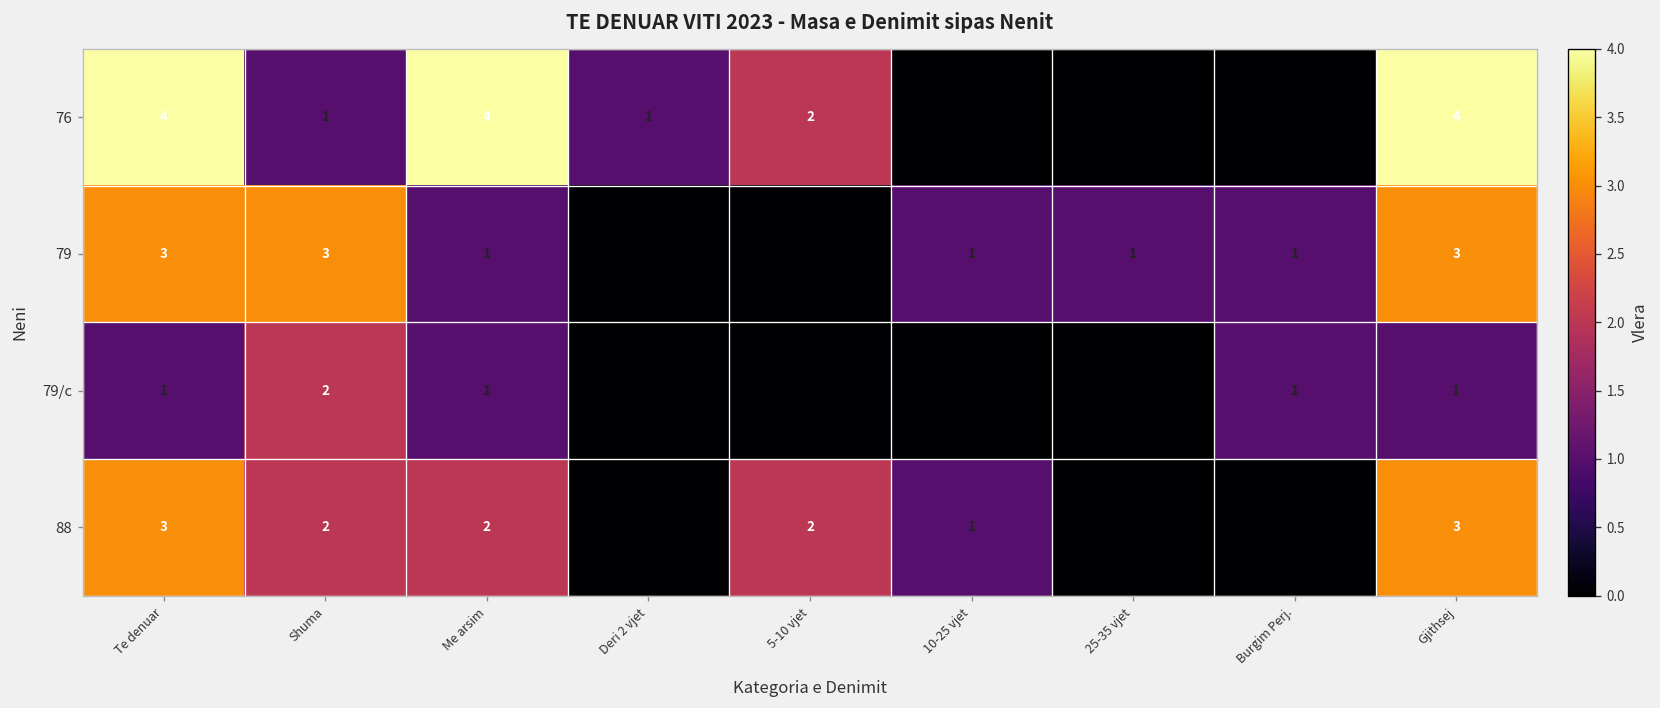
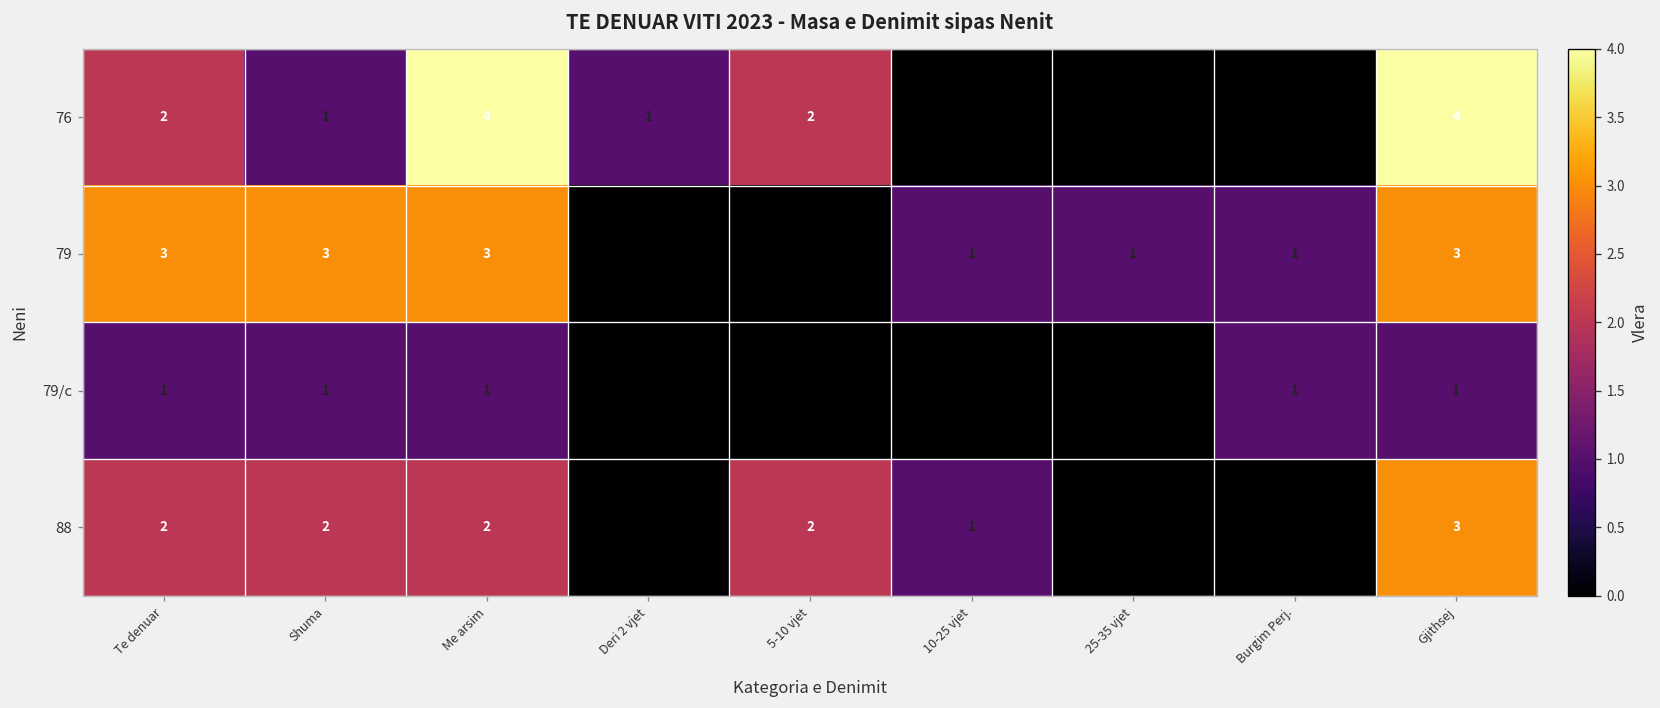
  {
    "76": {
-     "Te denuar": 4,
+     "Te denuar": 2,
      "Shuma": 1,
      "Me arsim": 4,
      "Deri 2 vjet": 1,
      "5-10 vjet": 2,
      "Gjithsej": 4
    },
    "79": {
      "Te denuar": 3,
      "Shuma": 3,
-     "Me arsim": 1,
+     "Me arsim": 3,
      "10-25 vjet": 1,
      "25-35 vjet": 1,
      "Burgim Perj.": 1,
      "Gjithsej": 3
    },
    "79/c": {
      "Te denuar": 1,
-     "Shuma": 2,
+     "Shuma": 1,
      "Me arsim": 1,
      "Burgim Perj.": 1,
      "Gjithsej": 1
    },
    "88": {
-     "Te denuar": 3,
+     "Te denuar": 2,
      "Shuma": 2,
      "Me arsim": 2,
      "5-10 vjet": 2,
      "10-25 vjet": 1,
      "Gjithsej": 3
    }
  }
